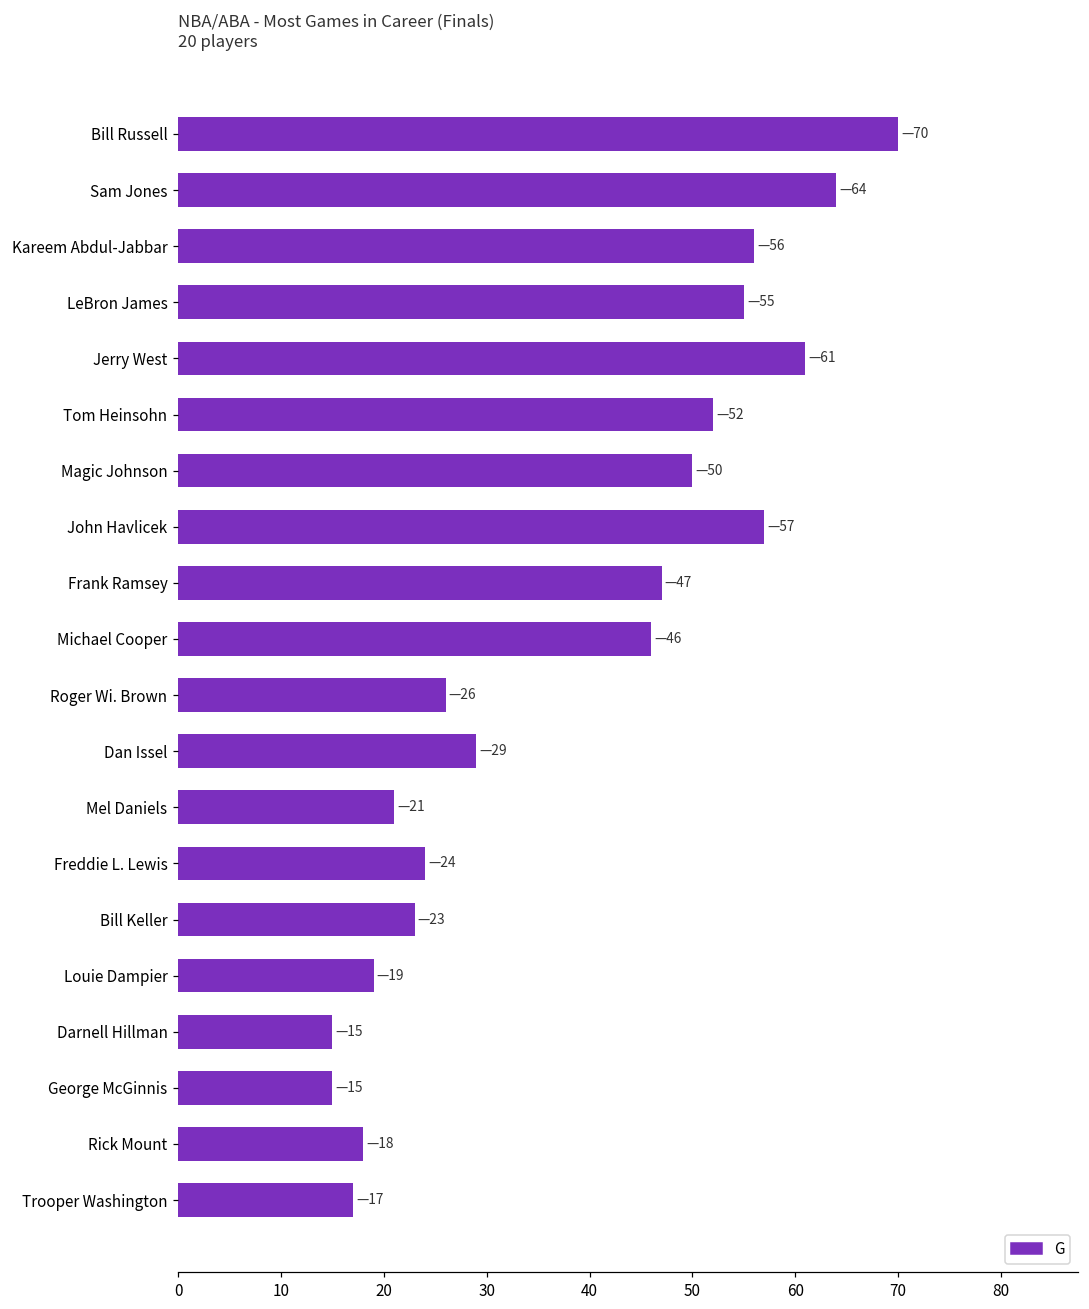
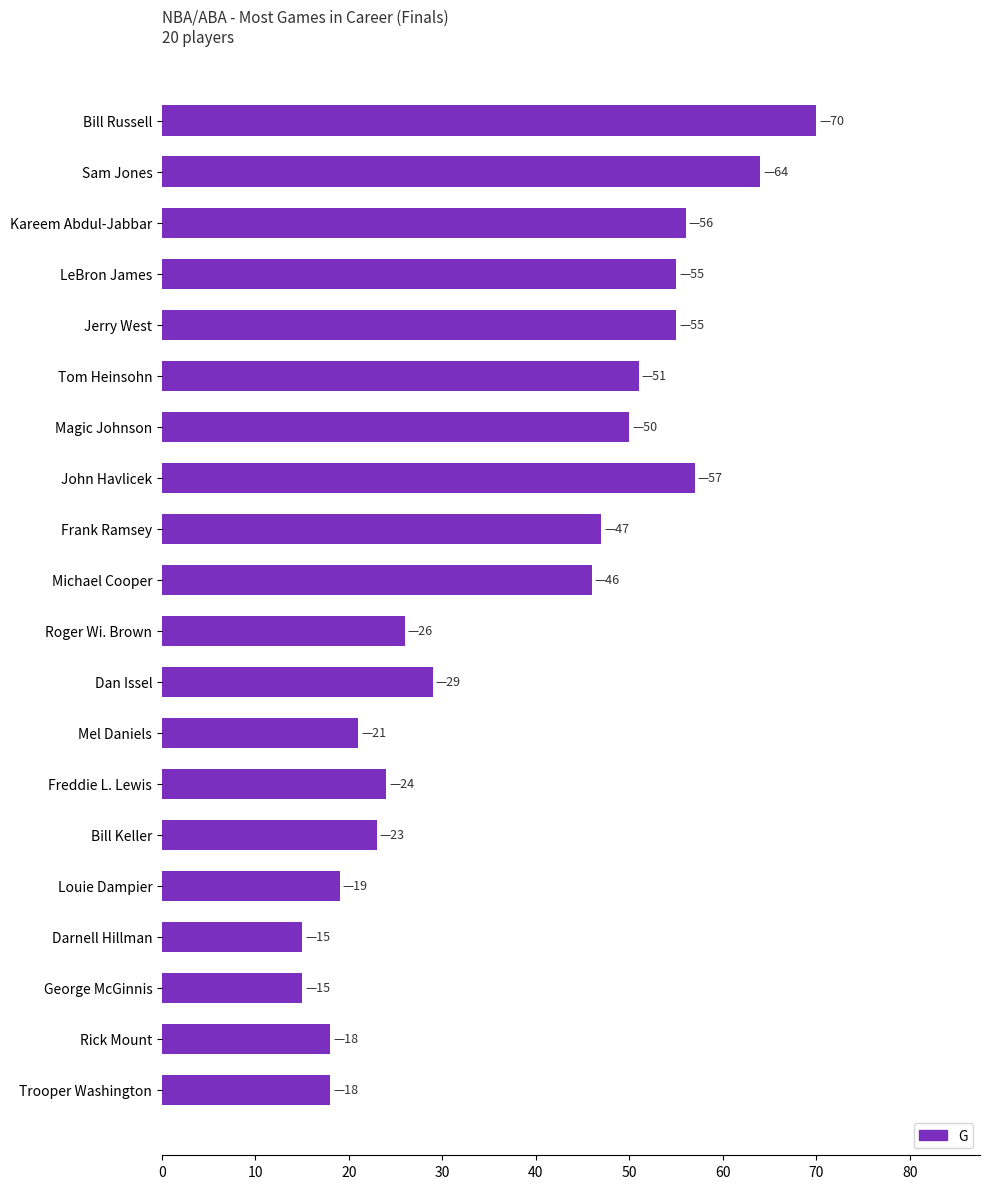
  {
    "Bill Russell": 70,
    "Sam Jones": 64,
    "Kareem Abdul-Jabbar": 56,
    "LeBron James": 55,
-   "Jerry West": 61,
-   "Tom Heinsohn": 52,
+   "Jerry West": 55,
+   "Tom Heinsohn": 51,
    "Magic Johnson": 50,
    "John Havlicek": 57,
    "Frank Ramsey": 47,
    "Michael Cooper": 46,
    "Roger Wi. Brown": 26,
    "Dan Issel": 29,
    "Mel Daniels": 21,
    "Freddie L. Lewis": 24,
    "Bill Keller": 23,
    "Louie Dampier": 19,
    "Darnell Hillman": 15,
    "George McGinnis": 15,
    "Rick Mount": 18,
-   "Trooper Washington": 17
+   "Trooper Washington": 18
  }
